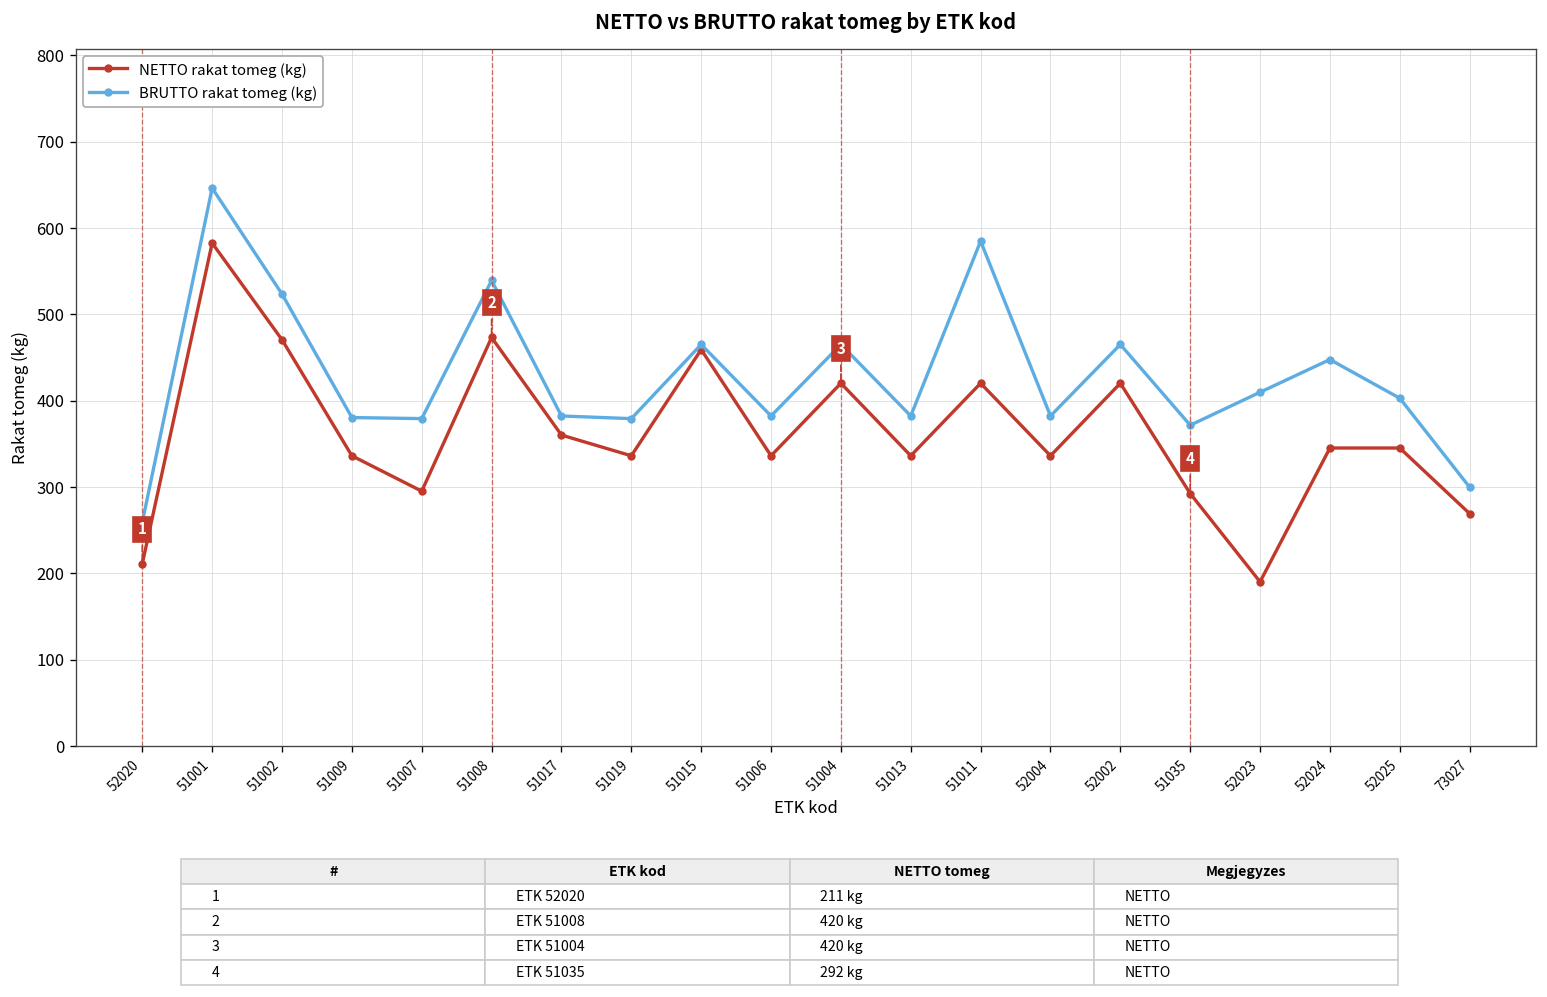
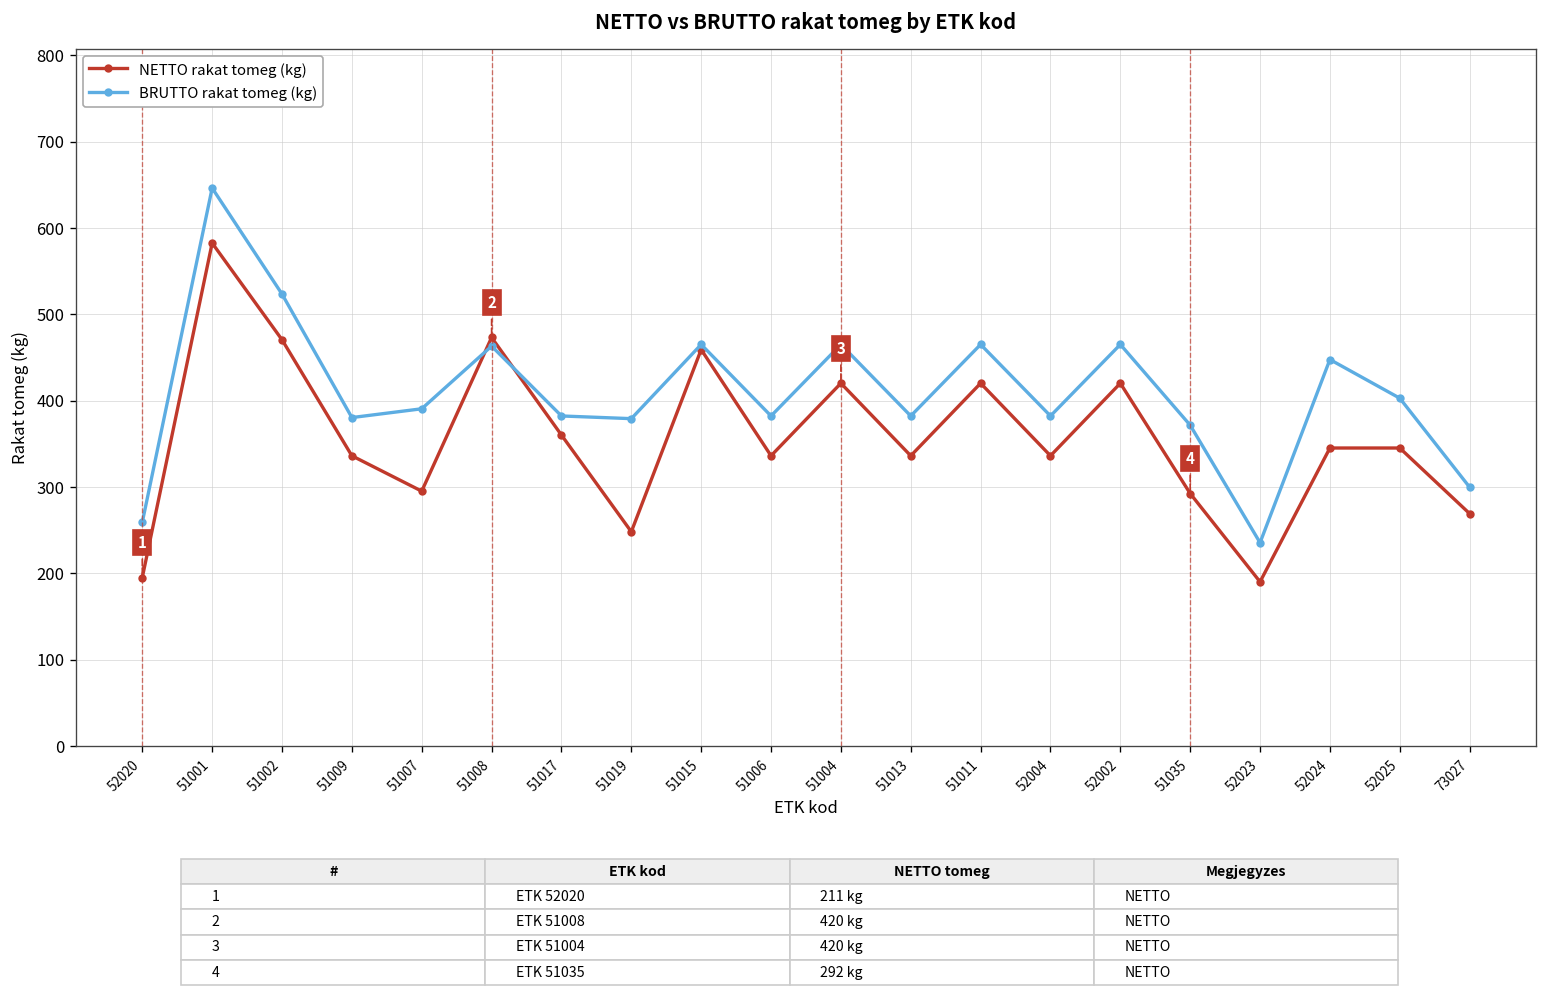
  {
    "NETTO rakat tomeg (kg)": {
-     "52020": 210,
+     "52020": 200,
      "51001": 580,
      "51002": 470,
      "51009": 340,
      "51007": 300,
      "51017": 360,
-     "51019": 340,
+     "51019": 250,
      "51015": 460,
      "51006": 340,
      "51004": 420,
      "51013": 340,
      "51011": 420,
      "52004": 340,
      "52002": 420,
      "52023": 190,
      "52024": 350,
      "52025": 350,
      "73027": 270
    },
    "BRUTTO rakat tomeg (kg)": {
      "51001": 650,
      "51002": 520,
      "51009": 380,
-     "51007": 380,
-     "51008": 540,
+     "51007": 390,
+     "51008": 460,
      "51017": 380,
      "51019": 380,
      "51015": 460,
      "51006": 380,
      "51013": 380,
-     "51011": 580,
+     "51011": 460,
      "52004": 380,
      "52002": 460,
      "51035": 370,
-     "52023": 410,
+     "52023": 240,
      "52024": 450,
      "52025": 400,
      "73027": 300
    }
  }
